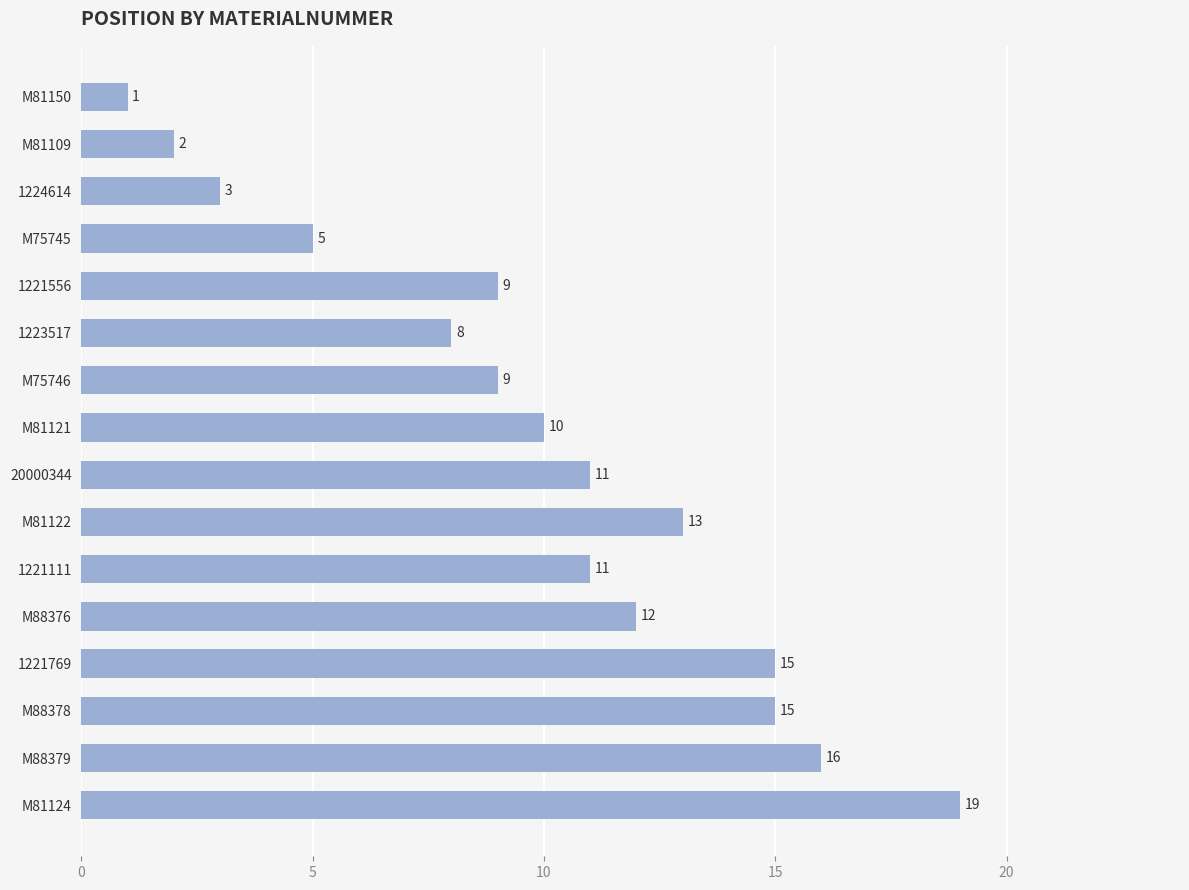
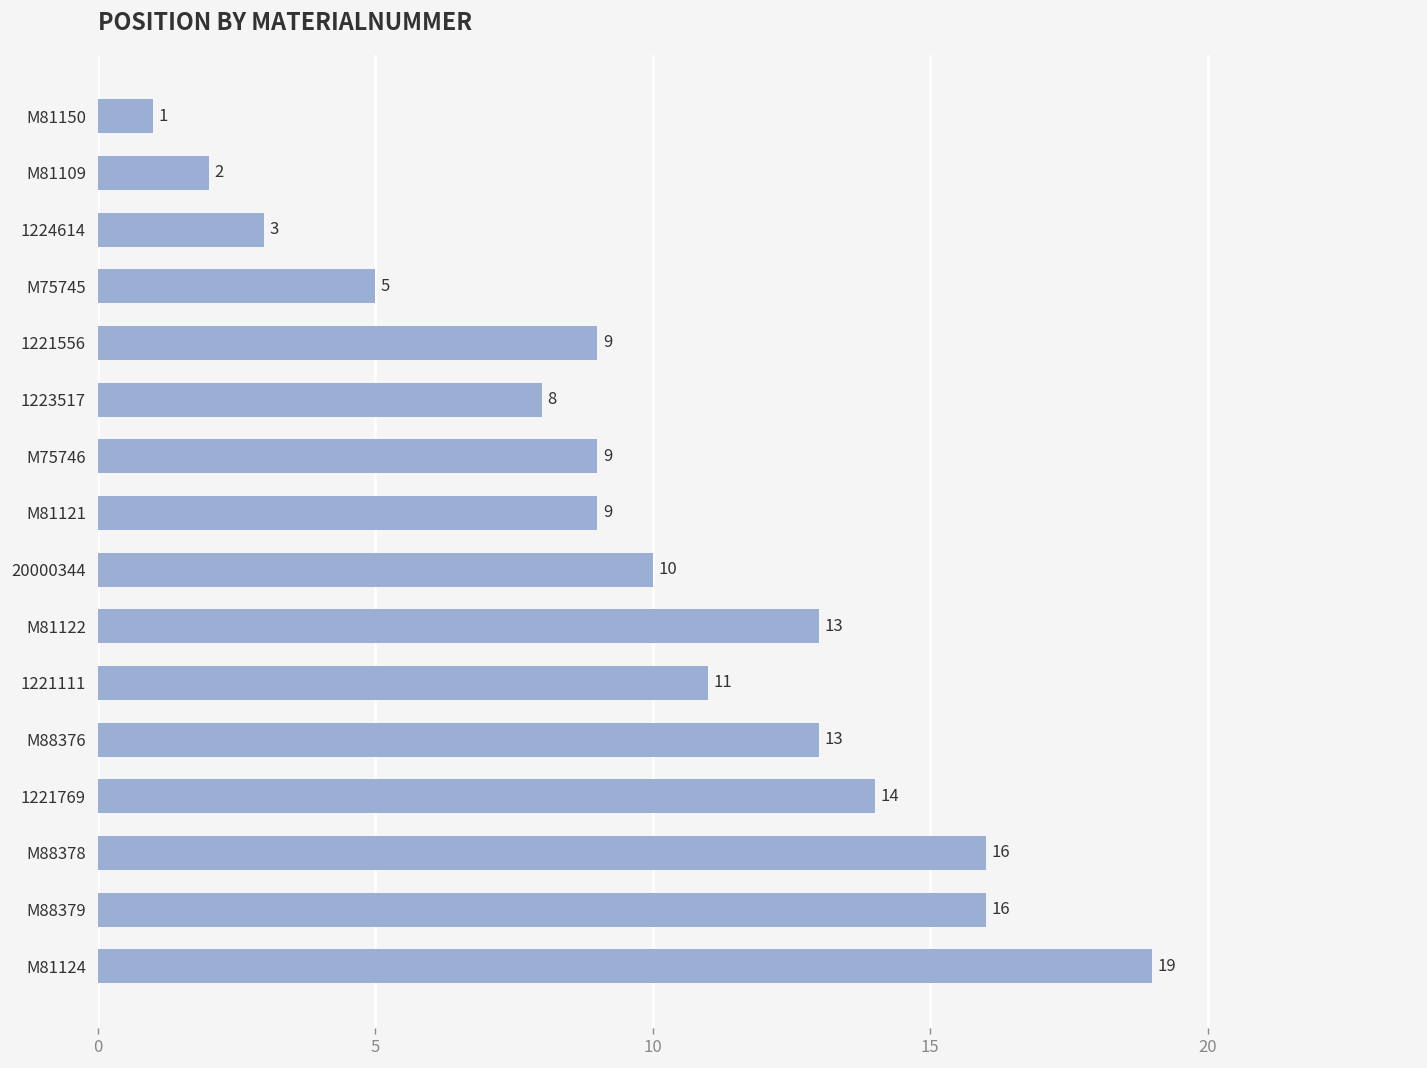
  {
    "M81150": 1,
    "M81109": 2,
    "1224614": 3,
    "M75745": 5,
    "1221556": 9,
    "1223517": 8,
    "M75746": 9,
-   "M81121": 10,
-   "20000344": 11,
+   "M81121": 9,
+   "20000344": 10,
    "M81122": 13,
    "1221111": 11,
-   "M88376": 12,
-   "1221769": 15,
-   "M88378": 15,
+   "M88376": 13,
+   "1221769": 14,
+   "M88378": 16,
    "M88379": 16,
    "M81124": 19
  }
